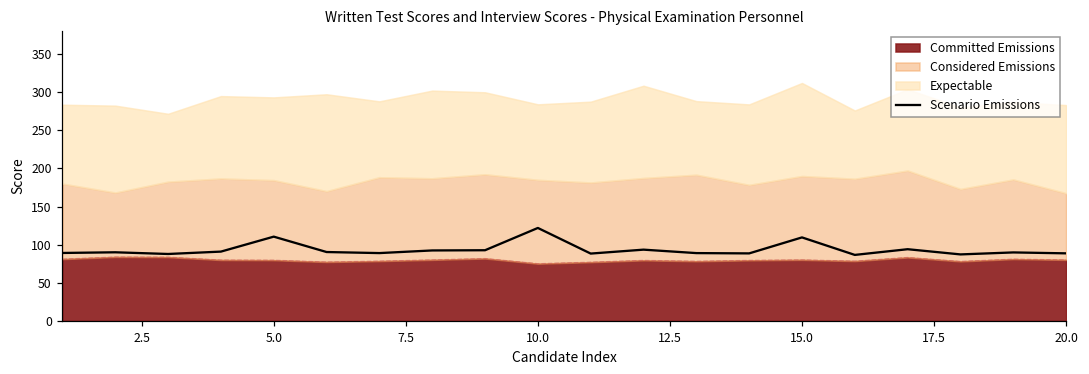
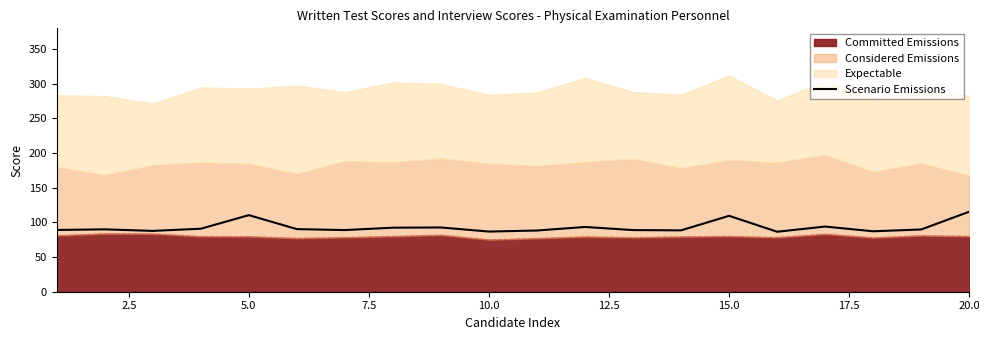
  {
    "Scenario Emissions": {
      "5.0": 110,
-     "10.0": 120,
+     "10.0": 90,
      "15.0": 110,
-     "20.0": 90
+     "20.0": 120
    },
    "Committed Emissions": {
      "5.0": 80,
      "10.0": 80,
      "15.0": 80,
      "20.0": 80
    }
  }
